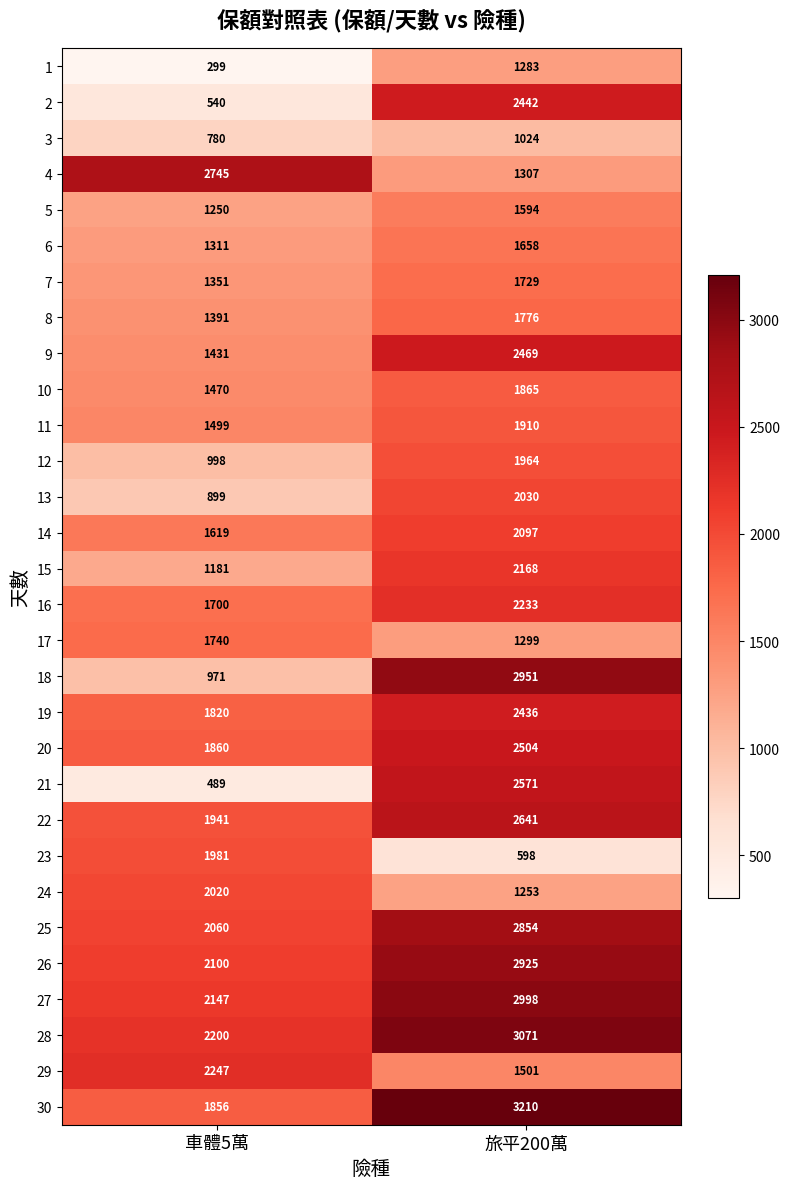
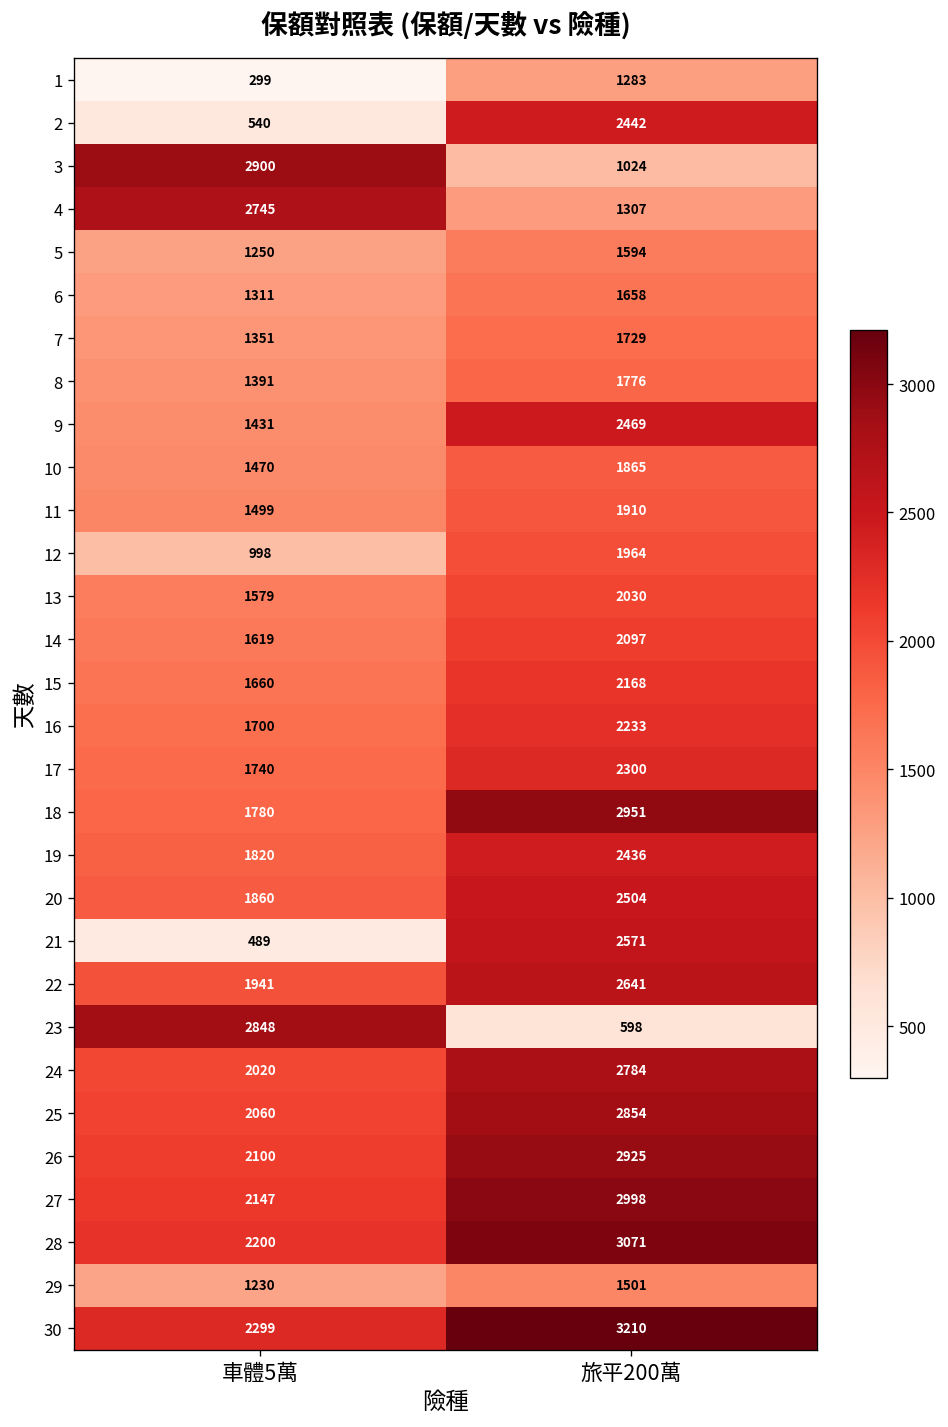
  {
    "1": {
      "車體5萬": 299,
      "旅平200萬": 1283
    },
    "2": {
      "車體5萬": 540,
      "旅平200萬": 2442
    },
    "3": {
-     "車體5萬": 780,
+     "車體5萬": 2900,
      "旅平200萬": 1024
    },
    "4": {
      "車體5萬": 2745,
      "旅平200萬": 1307
    },
    "5": {
      "車體5萬": 1250,
      "旅平200萬": 1594
    },
    "6": {
      "車體5萬": 1311,
      "旅平200萬": 1658
    },
    "7": {
      "車體5萬": 1351,
      "旅平200萬": 1729
    },
    "8": {
      "車體5萬": 1391,
      "旅平200萬": 1776
    },
    "9": {
      "車體5萬": 1431,
      "旅平200萬": 2469
    },
    "10": {
      "車體5萬": 1470,
      "旅平200萬": 1865
    },
    "11": {
      "車體5萬": 1499,
      "旅平200萬": 1910
    },
    "12": {
      "車體5萬": 998,
      "旅平200萬": 1964
    },
    "13": {
-     "車體5萬": 899,
+     "車體5萬": 1579,
      "旅平200萬": 2030
    },
    "14": {
      "車體5萬": 1619,
      "旅平200萬": 2097
    },
    "15": {
-     "車體5萬": 1181,
+     "車體5萬": 1660,
      "旅平200萬": 2168
    },
    "16": {
      "車體5萬": 1700,
      "旅平200萬": 2233
    },
    "17": {
      "車體5萬": 1740,
-     "旅平200萬": 1299
+     "旅平200萬": 2300
    },
    "18": {
-     "車體5萬": 971,
+     "車體5萬": 1780,
      "旅平200萬": 2951
    },
    "19": {
      "車體5萬": 1820,
      "旅平200萬": 2436
    },
    "20": {
      "車體5萬": 1860,
      "旅平200萬": 2504
    },
    "21": {
      "車體5萬": 489,
      "旅平200萬": 2571
    },
    "22": {
      "車體5萬": 1941,
      "旅平200萬": 2641
    },
    "23": {
-     "車體5萬": 1981,
+     "車體5萬": 2848,
      "旅平200萬": 598
    },
    "24": {
      "車體5萬": 2020,
-     "旅平200萬": 1253
+     "旅平200萬": 2784
    },
    "25": {
      "車體5萬": 2060,
      "旅平200萬": 2854
    },
    "26": {
      "車體5萬": 2100,
      "旅平200萬": 2925
    },
    "27": {
      "車體5萬": 2147,
      "旅平200萬": 2998
    },
    "28": {
      "車體5萬": 2200,
      "旅平200萬": 3071
    },
    "29": {
-     "車體5萬": 2247,
+     "車體5萬": 1230,
      "旅平200萬": 1501
    },
    "30": {
-     "車體5萬": 1856,
+     "車體5萬": 2299,
      "旅平200萬": 3210
    }
  }
